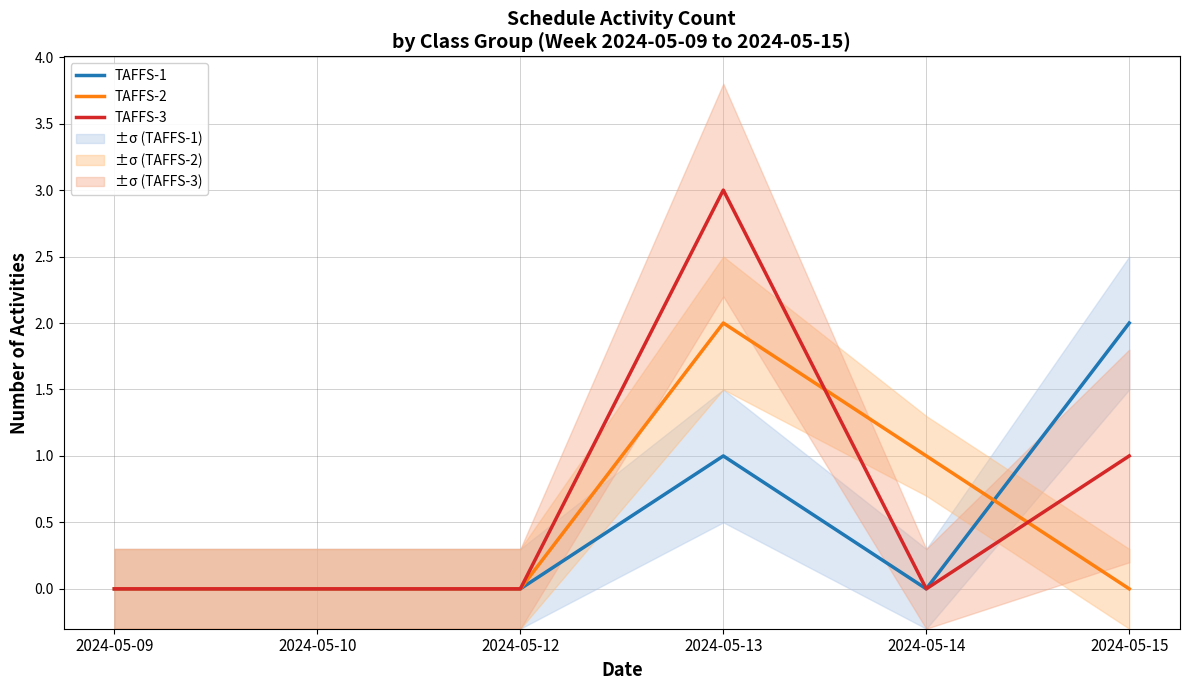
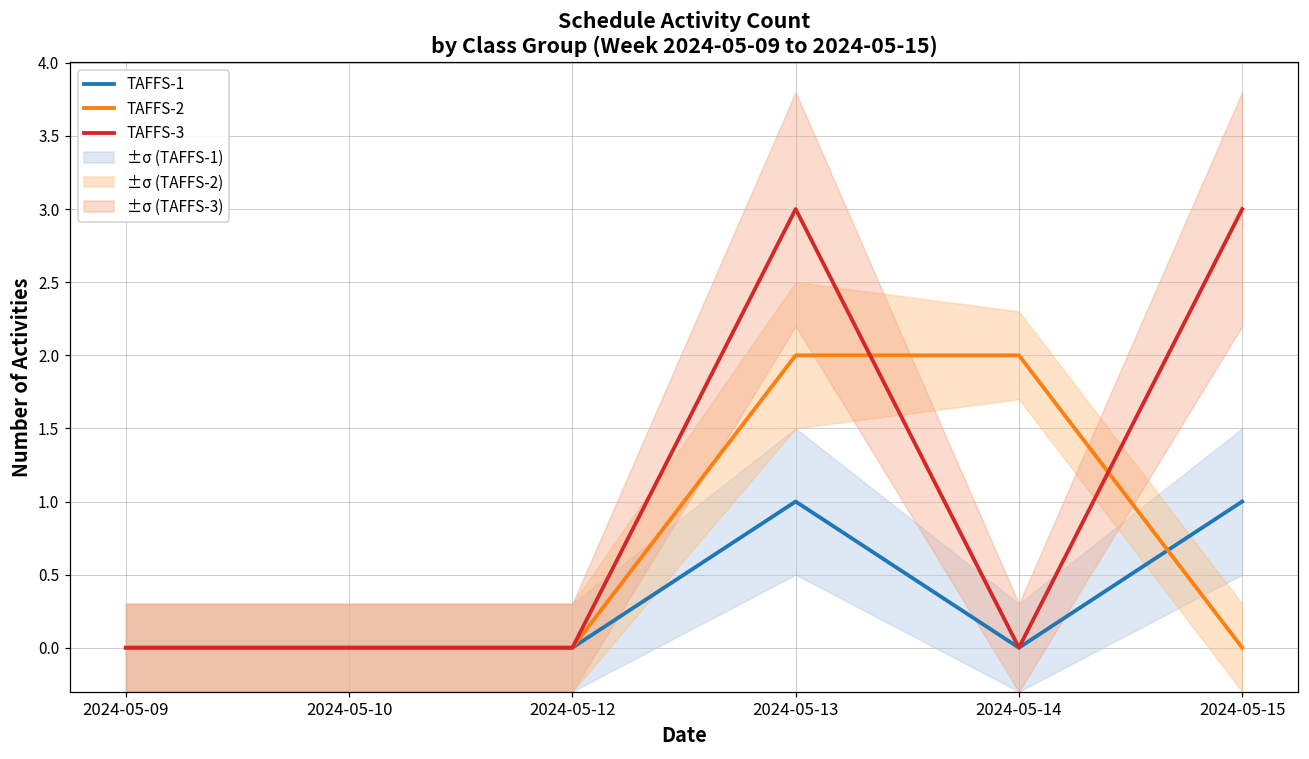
  {
    "TAFFS-1": {
      "2024-05-13": 1,
-     "2024-05-15": 2
+     "2024-05-15": 1
    },
    "TAFFS-2": {
      "2024-05-13": 2,
-     "2024-05-14": 1,
+     "2024-05-14": 2,
      "2024-05-15": 0
    },
    "TAFFS-3": {
      "2024-05-13": 3,
-     "2024-05-15": 1
+     "2024-05-15": 3
    }
  }
